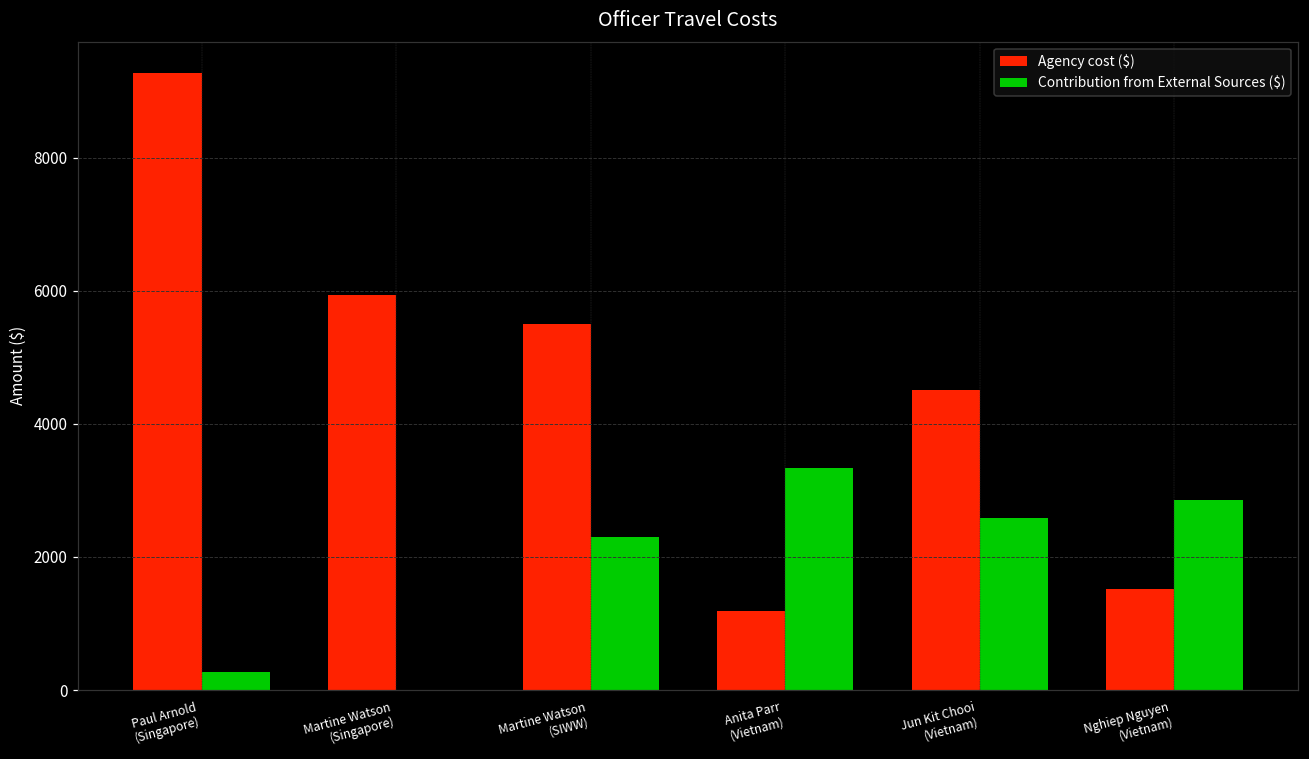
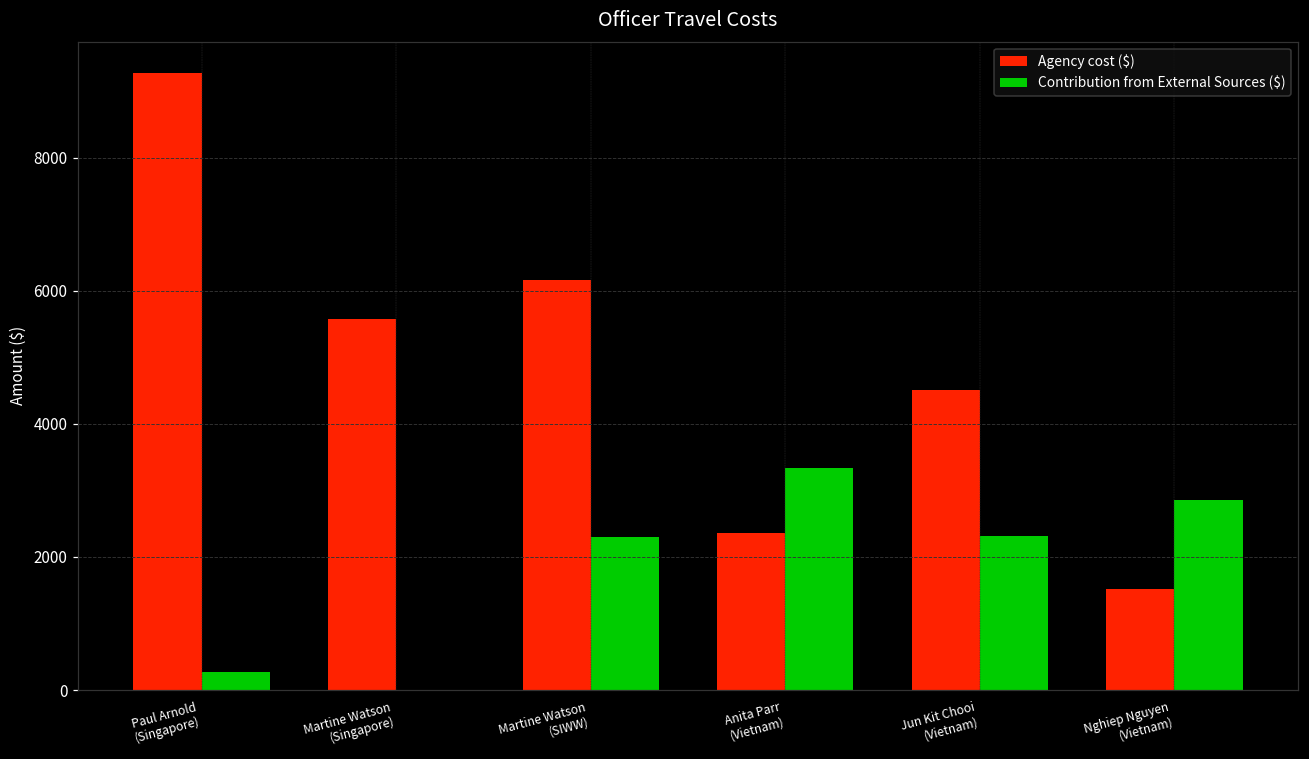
  {
    "Agency cost ($)": {
      "Paul Arnold (Singapore)": 9300,
-     "Martine Watson (Singapore)": 5900,
-     "Martine Watson (SIWW)": 5500,
-     "Anita Parr (Vietnam)": 1200,
+     "Martine Watson (Singapore)": 5600,
+     "Martine Watson (SIWW)": 6200,
+     "Anita Parr (Vietnam)": 2400,
      "Jun Kit Chooi (Vietnam)": 4500,
      "Nghiep Nguyen (Vietnam)": 1500
    },
    "Contribution from External Sources ($)": {
      "Paul Arnold (Singapore)": 300,
      "Martine Watson (Singapore)": 0,
      "Martine Watson (SIWW)": 2300,
      "Anita Parr (Vietnam)": 3300,
-     "Jun Kit Chooi (Vietnam)": 2600,
+     "Jun Kit Chooi (Vietnam)": 2300,
      "Nghiep Nguyen (Vietnam)": 2900
    }
  }
